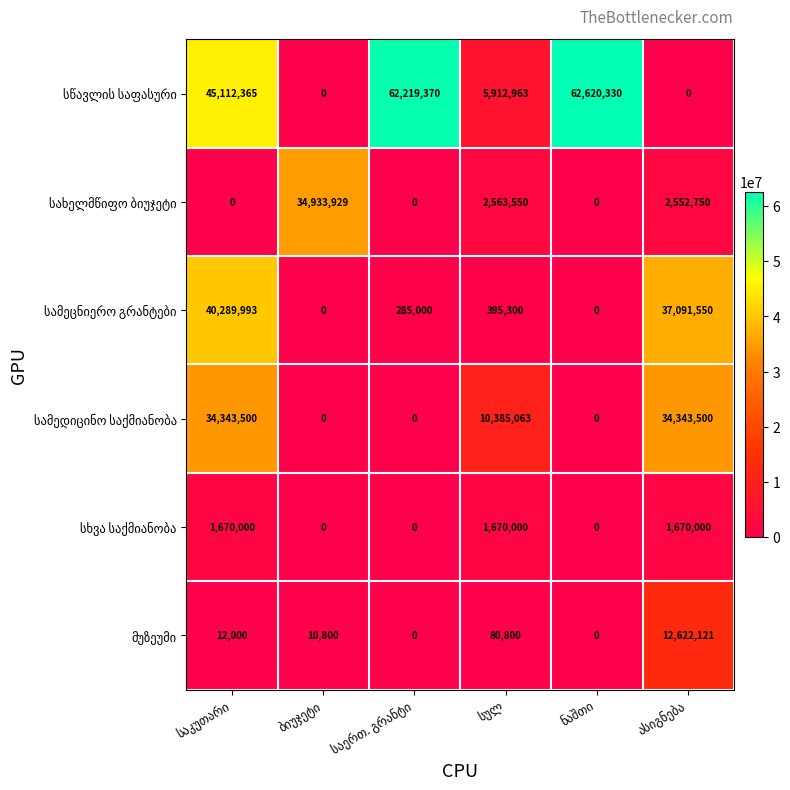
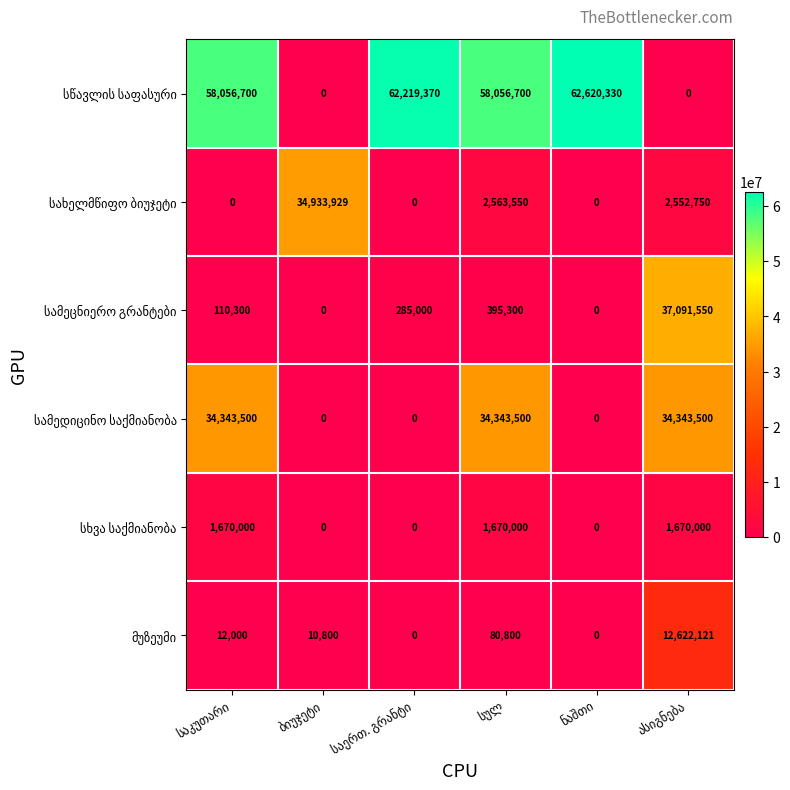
  {
    "სწავლის საფასური": {
-     "საკუთარი": "45,112,365",
+     "საკუთარი": "58,056,700",
      "ბიუჯეტი": "0",
      "საერთ. გრანტი": "62,219,370",
-     "სულ": "5,912,963",
+     "სულ": "58,056,700",
      "ნაშთი": "62,620,330",
      "ასიგნება": "0"
    },
    "სახელმწიფო ბიუჯეტი": {
      "საკუთარი": "0",
      "ბიუჯეტი": "34,933,929",
      "საერთ. გრანტი": "0",
      "სულ": "2,563,550",
      "ნაშთი": "0",
      "ასიგნება": "2,552,750"
    },
    "სამეცნიერო გრანტები": {
-     "საკუთარი": "40,289,993",
+     "საკუთარი": "110,300",
      "ბიუჯეტი": "0",
      "საერთ. გრანტი": "285,000",
      "სულ": "395,300",
      "ნაშთი": "0",
      "ასიგნება": "37,091,550"
    },
    "სამედიცინო საქმიანობა": {
      "საკუთარი": "34,343,500",
      "ბიუჯეტი": "0",
      "საერთ. გრანტი": "0",
-     "სულ": "10,385,063",
+     "სულ": "34,343,500",
      "ნაშთი": "0",
      "ასიგნება": "34,343,500"
    },
    "სხვა საქმიანობა": {
      "საკუთარი": "1,670,000",
      "ბიუჯეტი": "0",
      "საერთ. გრანტი": "0",
      "სულ": "1,670,000",
      "ნაშთი": "0",
      "ასიგნება": "1,670,000"
    },
    "მუზეუმი": {
      "საკუთარი": "12,000",
      "ბიუჯეტი": "10,800",
      "საერთ. გრანტი": "0",
      "სულ": "80,800",
      "ნაშთი": "0",
      "ასიგნება": "12,622,121"
    }
  }
